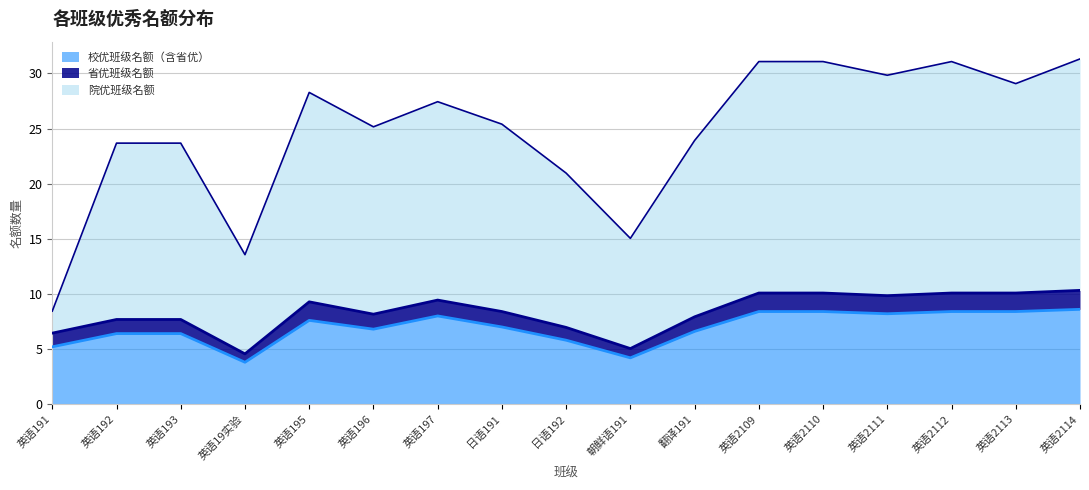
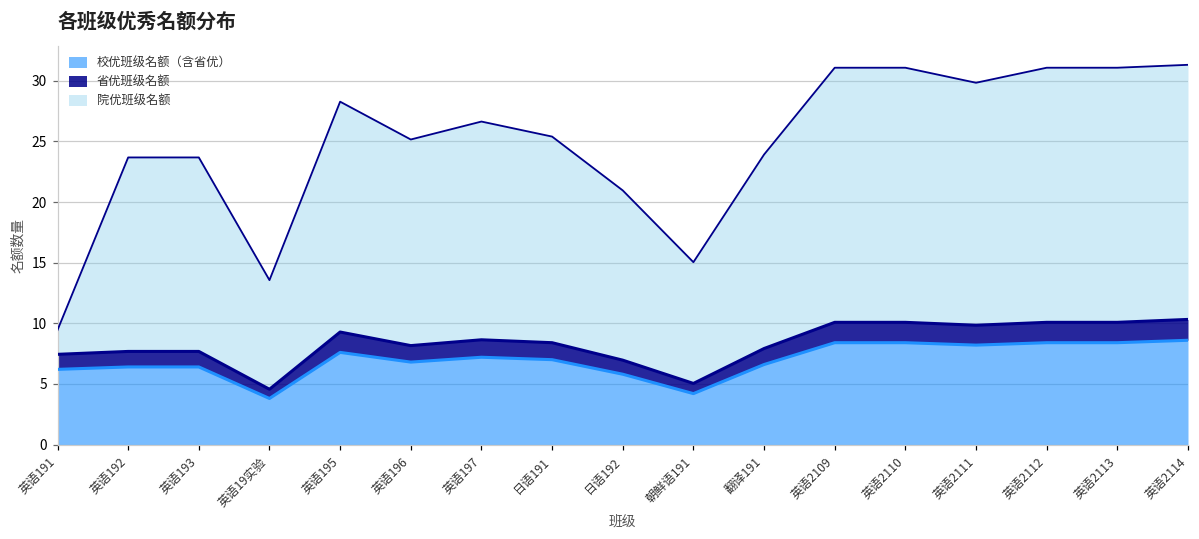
  {
    "校优班级名额（含省优）": {
-     "英语191": 5.2,
+     "英语191": 6.2,
      "英语192": 6.4,
      "英语193": 6.4,
      "英语19实验": 3.8,
      "英语195": 7.6,
      "英语196": 6.8,
-     "英语197": 8.0,
+     "英语197": 7.2,
      "日语191": 7.0,
      "日语192": 5.8,
      "朝鲜语191": 4.2,
      "翻译191": 6.6,
      "英语2109": 8.4,
      "英语2110": 8.4,
      "英语2111": 8.2,
      "英语2112": 8.4,
      "英语2113": 8.4,
      "英语2114": 8.6
    },
    "省优班级名额": {
      "英语191": 1.2,
      "英语192": 1.3,
      "英语193": 1.3,
      "英语19实验": 0.8,
      "英语195": 1.7,
      "英语196": 1.4,
      "英语197": 1.4,
      "日语191": 1.4,
      "日语192": 1.2,
      "朝鲜语191": 0.8,
      "翻译191": 1.3,
      "英语2109": 1.7,
      "英语2110": 1.7,
      "英语2111": 1.6,
      "英语2112": 1.7,
      "英语2113": 1.7,
      "英语2114": 1.7
    },
    "院优班级名额": {
      "英语191": 2,
      "英语192": 16,
      "英语193": 16,
      "英语19实验": 9,
      "英语195": 19,
      "英语196": 17,
      "英语197": 18,
      "日语191": 17,
      "日语192": 14,
      "朝鲜语191": 10,
      "翻译191": 16,
      "英语2109": 21,
      "英语2110": 21,
      "英语2111": 20,
      "英语2112": 21,
-     "英语2113": 19,
+     "英语2113": 21,
      "英语2114": 21
    }
  }
